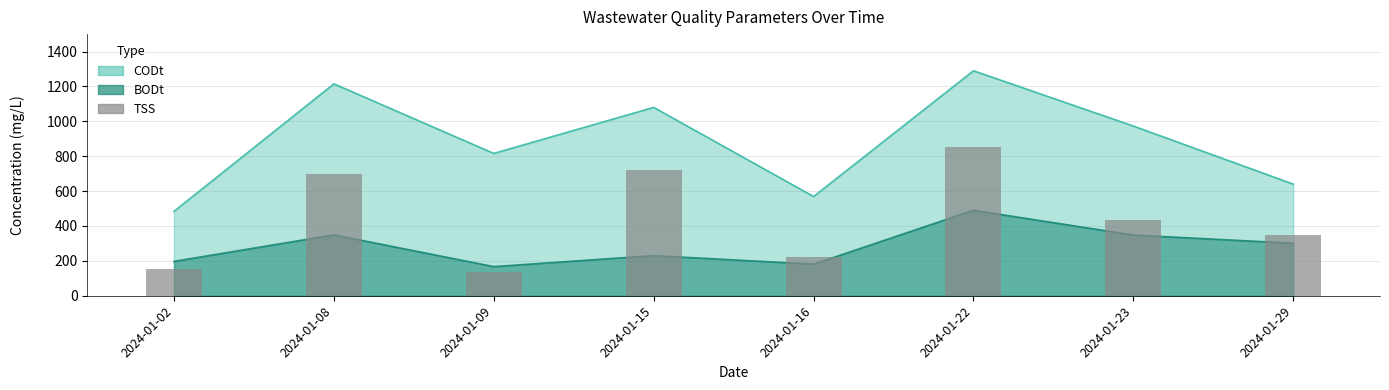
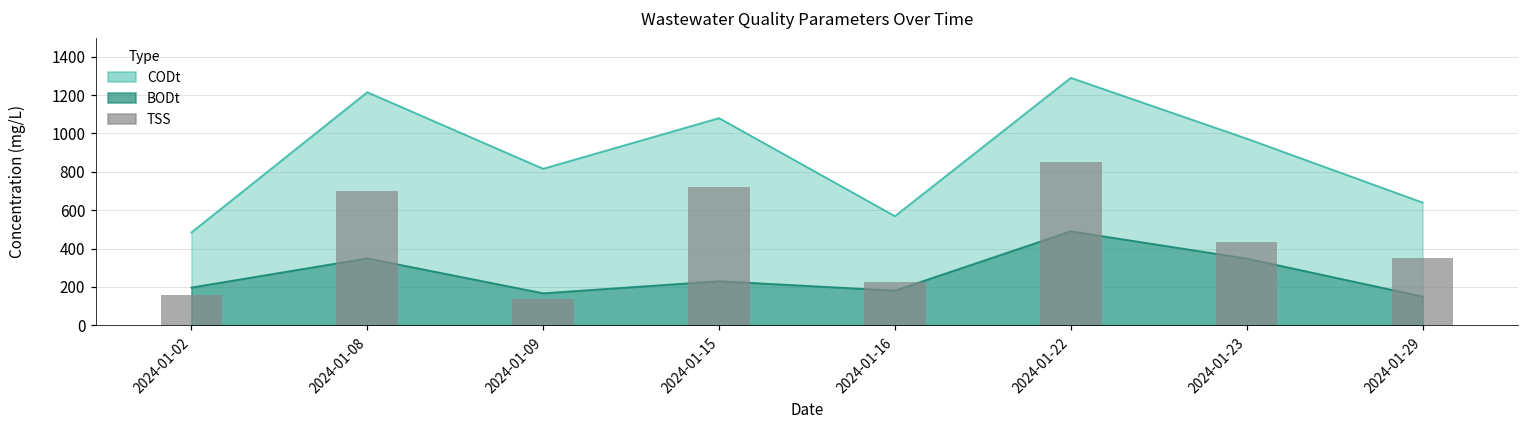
  {
    "CODt": {
      "2024-01-02": 480,
      "2024-01-08": 1220,
      "2024-01-09": 820,
      "2024-01-15": 1080,
      "2024-01-16": 570,
      "2024-01-22": 1290,
      "2024-01-23": 970,
      "2024-01-29": 640
    },
    "TSS": {
      "2024-01-02": 160,
      "2024-01-08": 700,
      "2024-01-09": 140,
      "2024-01-15": 720,
      "2024-01-16": 220,
      "2024-01-22": 850,
      "2024-01-23": 430,
      "2024-01-29": 350
    },
    "BODt": {
      "2024-01-02": 200,
      "2024-01-08": 350,
      "2024-01-09": 170,
      "2024-01-15": 230,
      "2024-01-16": 180,
      "2024-01-22": 490,
      "2024-01-23": 350,
-     "2024-01-29": 300
+     "2024-01-29": 150
    }
  }
